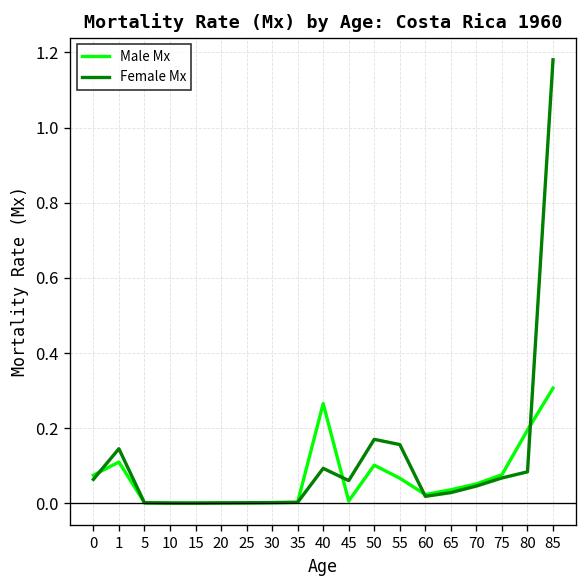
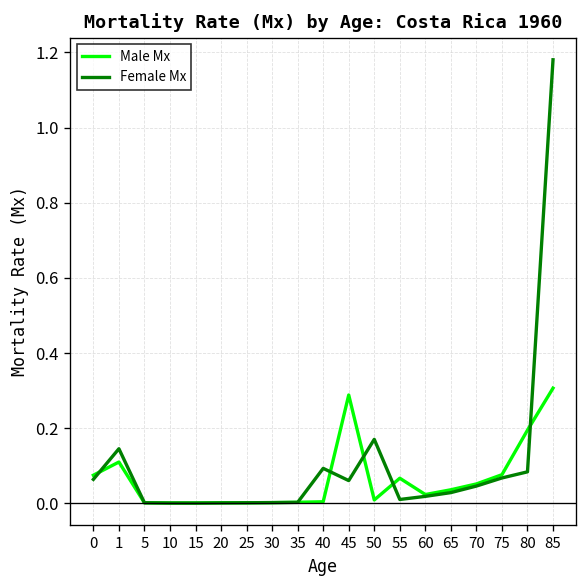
  {
    "Male Mx": {
      "0": 0.08,
      "1": 0.11,
-     "40": 0.27,
-     "45": 0.01,
-     "50": 0.10,
+     "40": 0.00,
+     "45": 0.29,
+     "50": 0.01,
      "55": 0.07,
      "75": 0.08,
      "80": 0.19,
      "85": 0.31
    },
    "Female Mx": {
      "0": 0.06,
      "1": 0.15,
      "40": 0.09,
      "45": 0.06,
      "50": 0.17,
-     "55": 0.16,
+     "55": 0.01,
      "75": 0.07,
      "80": 0.08,
      "85": 1.18
    }
  }
